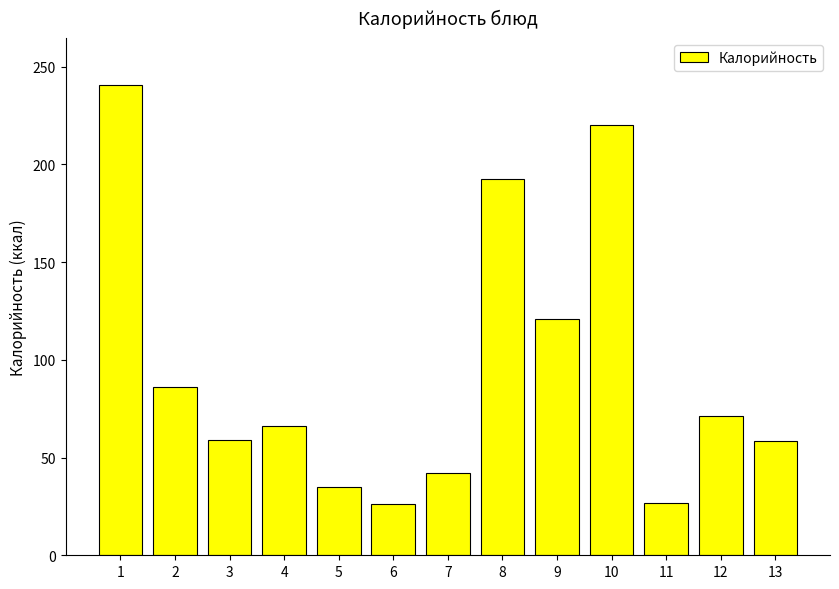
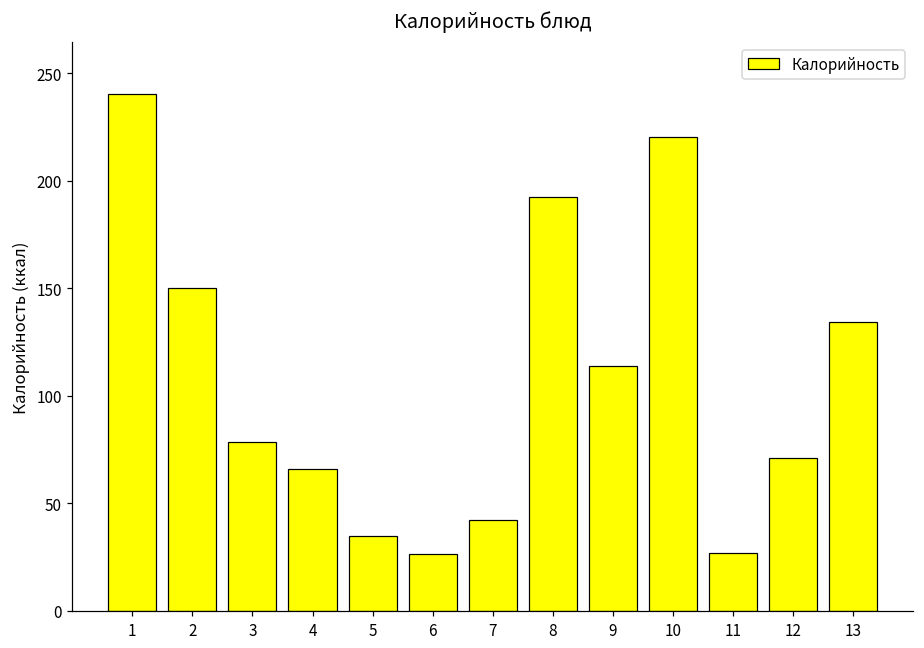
  {
    "1": 241,
-   "2": 86,
-   "3": 59,
+   "2": 150,
+   "3": 79,
    "4": 66,
    "5": 35,
    "6": 26,
    "7": 42,
    "8": 193,
-   "9": 121,
+   "9": 114,
    "10": 220,
    "11": 27,
    "12": 71,
-   "13": 59
+   "13": 134
  }
